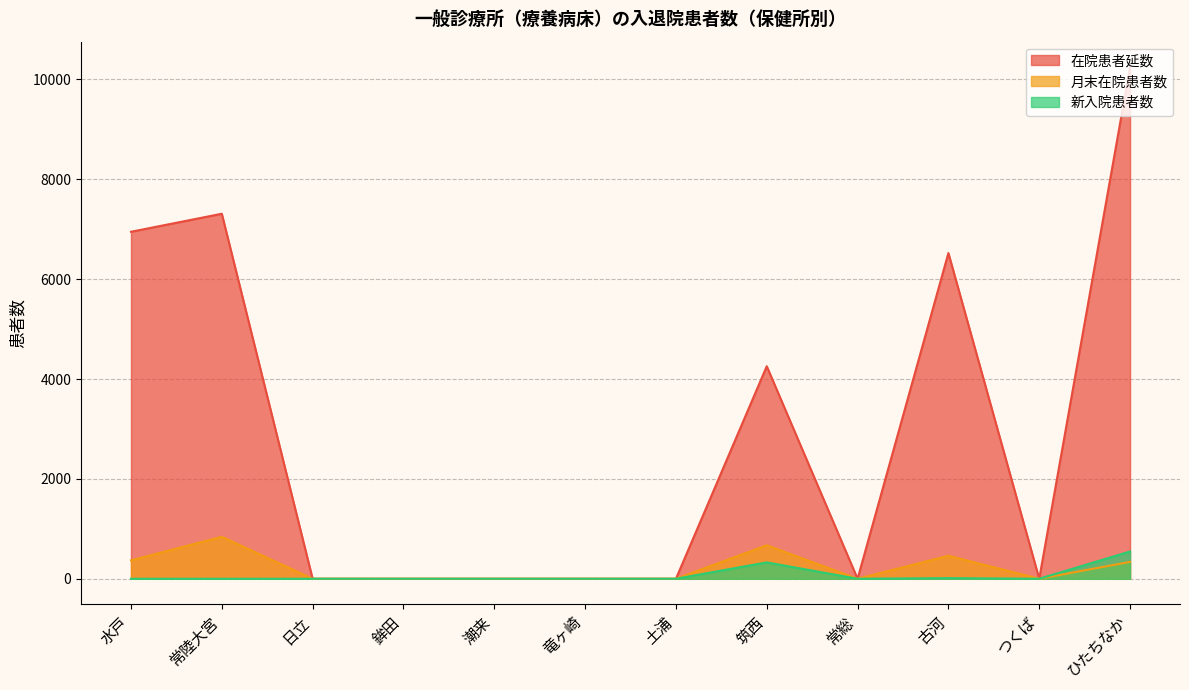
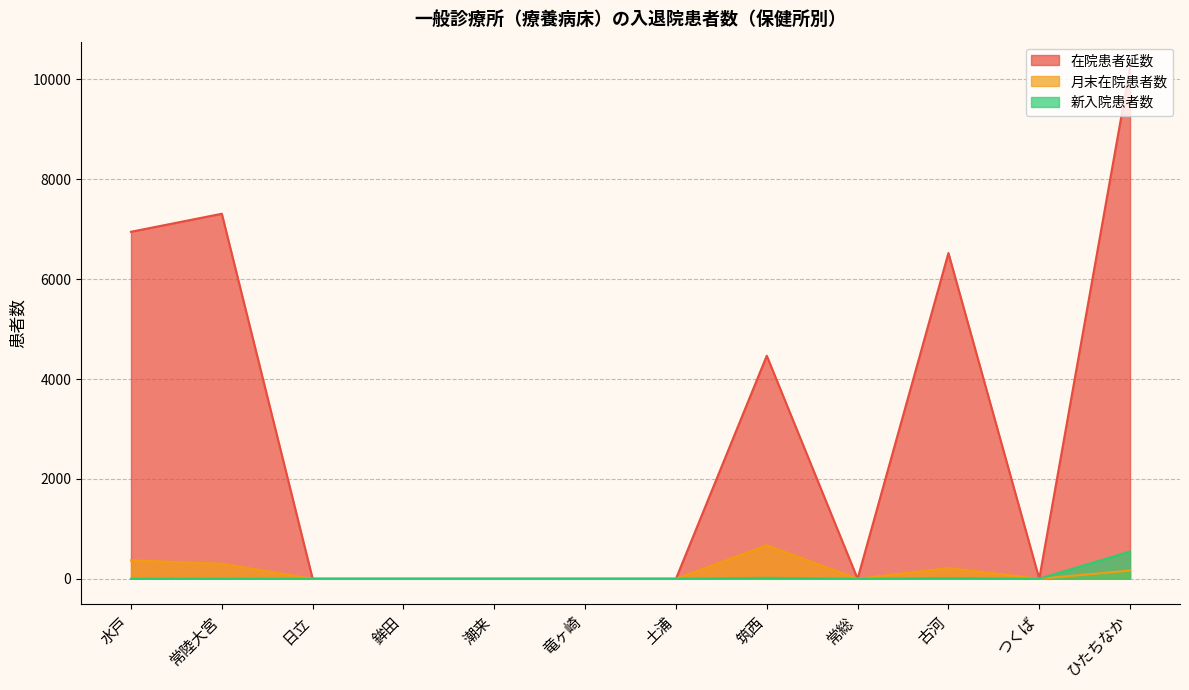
  {
    "在院患者延数": {
      "水戸": 6900,
      "常陸大宮": 7300,
-     "筑西": 4300,
+     "筑西": 4500,
      "古河": 6500
    },
    "月末在院患者数": {
      "水戸": 400,
-     "常陸大宮": 800,
+     "常陸大宮": 300,
      "筑西": 700,
-     "古河": 500,
-     "ひたちなか": 300
+     "古河": 200,
+     "ひたちなか": 200
    },
    "新入院患者数": {
      "水戸": 0,
      "常陸大宮": 0,
-     "筑西": 300,
+     "筑西": 0,
      "古河": 0,
      "ひたちなか": 500
    }
  }
